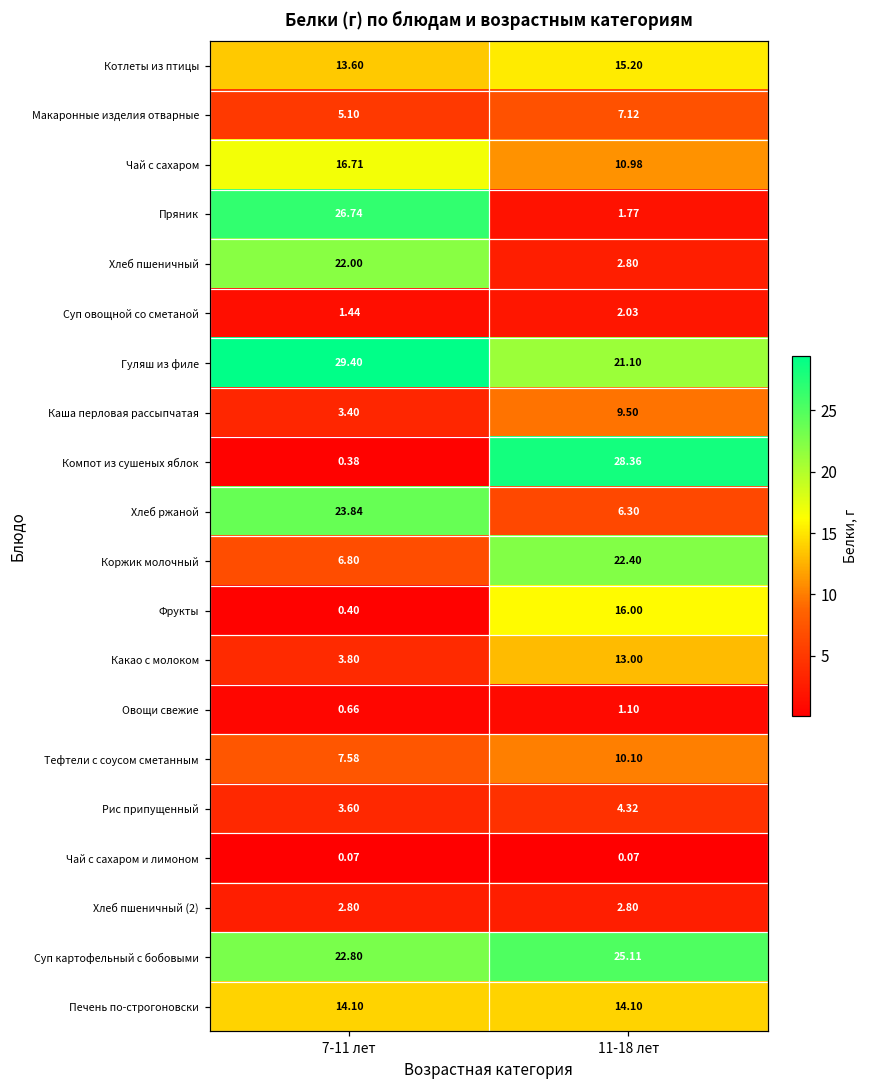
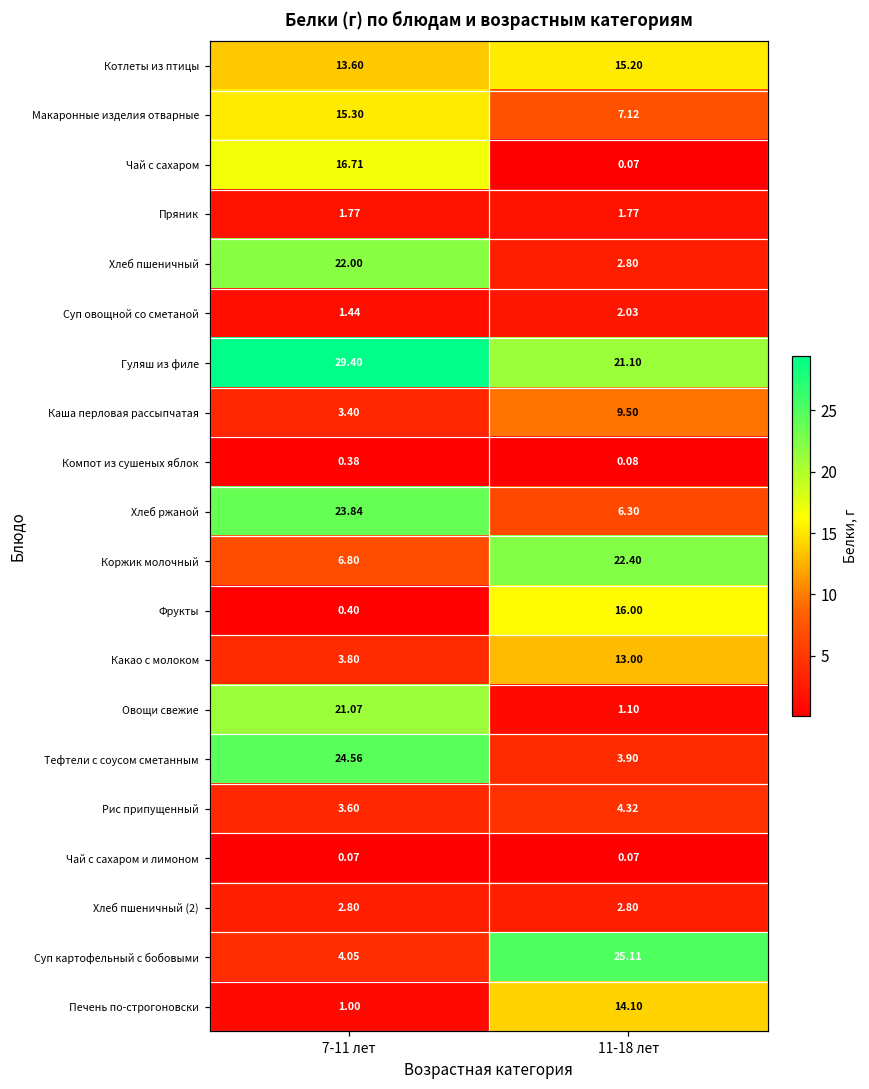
  {
    "Котлеты из птицы": {
      "7-11 лет": 13.60,
      "11-18 лет": 15.20
    },
    "Макаронные изделия отварные": {
-     "7-11 лет": 5.10,
+     "7-11 лет": 15.30,
      "11-18 лет": 7.12
    },
    "Чай с сахаром": {
      "7-11 лет": 16.71,
-     "11-18 лет": 10.98
+     "11-18 лет": 0.07
    },
    "Пряник": {
-     "7-11 лет": 26.74,
+     "7-11 лет": 1.77,
      "11-18 лет": 1.77
    },
    "Хлеб пшеничный": {
      "7-11 лет": 22.00,
      "11-18 лет": 2.80
    },
    "Суп овощной со сметаной": {
      "7-11 лет": 1.44,
      "11-18 лет": 2.03
    },
    "Гуляш из филе": {
      "7-11 лет": 29.40,
      "11-18 лет": 21.10
    },
    "Каша перловая рассыпчатая": {
      "7-11 лет": 3.40,
      "11-18 лет": 9.50
    },
    "Компот из сушеных яблок": {
      "7-11 лет": 0.38,
-     "11-18 лет": 28.36
+     "11-18 лет": 0.08
    },
    "Хлеб ржаной": {
      "7-11 лет": 23.84,
      "11-18 лет": 6.30
    },
    "Коржик молочный": {
      "7-11 лет": 6.80,
      "11-18 лет": 22.40
    },
    "Фрукты": {
      "7-11 лет": 0.40,
      "11-18 лет": 16.00
    },
    "Какао с молоком": {
      "7-11 лет": 3.80,
      "11-18 лет": 13.00
    },
    "Овощи свежие": {
-     "7-11 лет": 0.66,
+     "7-11 лет": 21.07,
      "11-18 лет": 1.10
    },
    "Тефтели с соусом сметанным": {
-     "7-11 лет": 7.58,
-     "11-18 лет": 10.10
+     "7-11 лет": 24.56,
+     "11-18 лет": 3.90
    },
    "Рис припущенный": {
      "7-11 лет": 3.60,
      "11-18 лет": 4.32
    },
    "Чай с сахаром и лимоном": {
      "7-11 лет": 0.07,
      "11-18 лет": 0.07
    },
    "Хлеб пшеничный (2)": {
      "7-11 лет": 2.80,
      "11-18 лет": 2.80
    },
    "Суп картофельный с бобовыми": {
-     "7-11 лет": 22.80,
+     "7-11 лет": 4.05,
      "11-18 лет": 25.11
    },
    "Печень по-строгоновски": {
-     "7-11 лет": 14.10,
+     "7-11 лет": 1.00,
      "11-18 лет": 14.10
    }
  }
